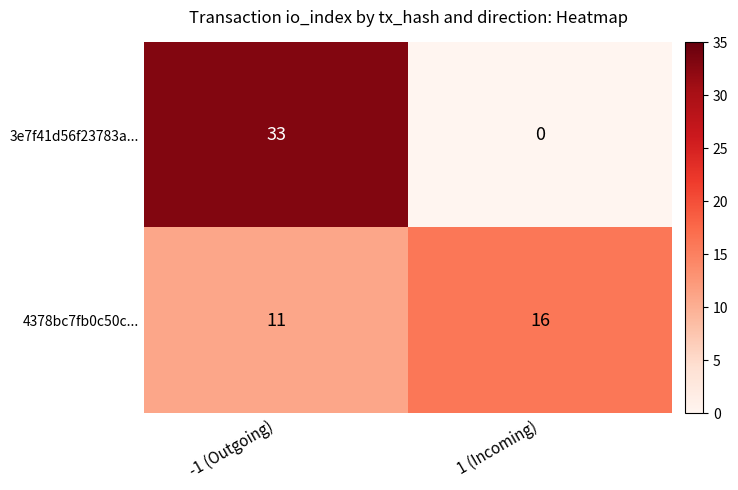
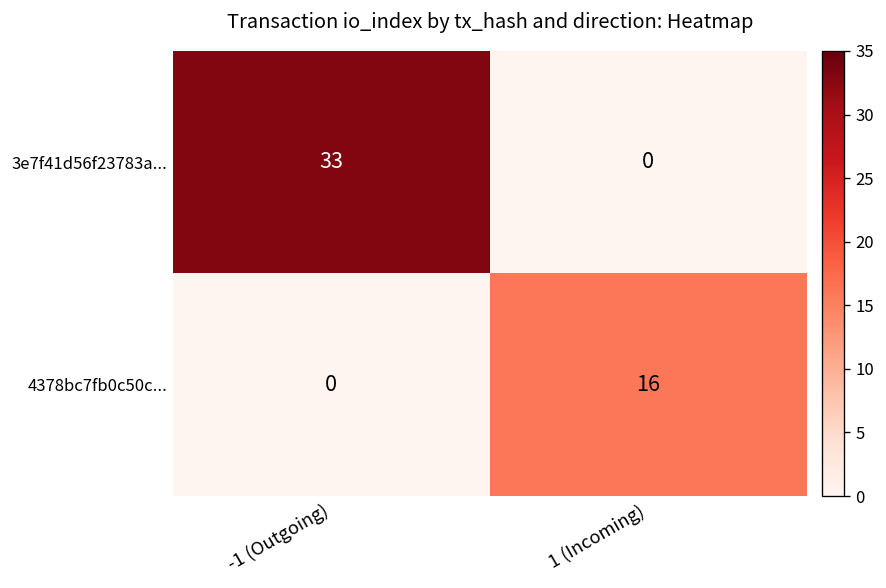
  {
    "3e7f41d56f23783a...": {
      "-1 (Outgoing)": 33,
      "1 (Incoming)": 0
    },
    "4378bc7fb0c50c...": {
-     "-1 (Outgoing)": 11,
+     "-1 (Outgoing)": 0,
      "1 (Incoming)": 16
    }
  }
